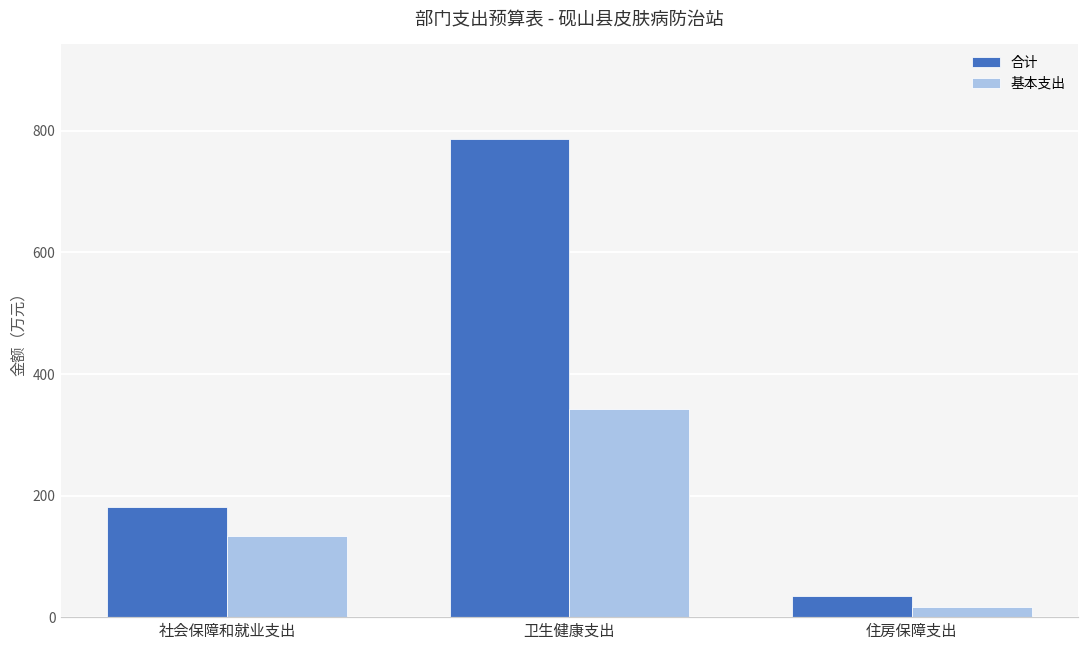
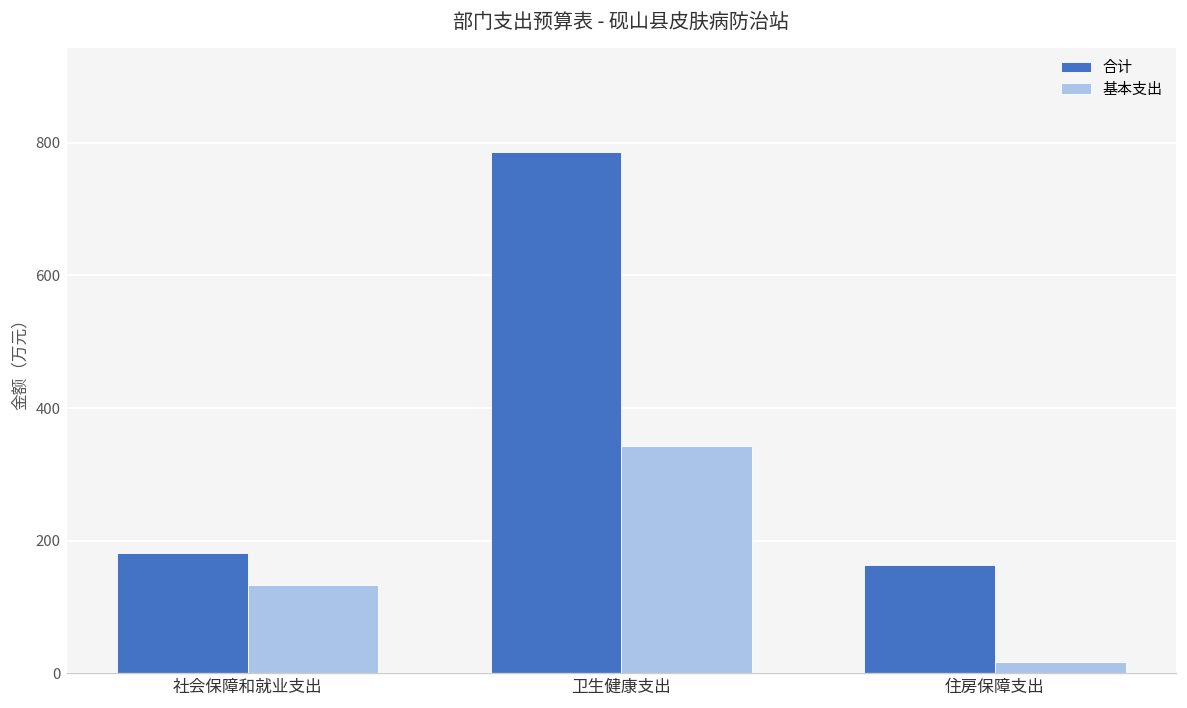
  {
    "合计": {
      "社会保障和就业支出": 180,
      "卫生健康支出": 790,
-     "住房保障支出": 30
+     "住房保障支出": 160
    },
    "基本支出": {
      "社会保障和就业支出": 130,
      "卫生健康支出": 340,
      "住房保障支出": 20
    }
  }
